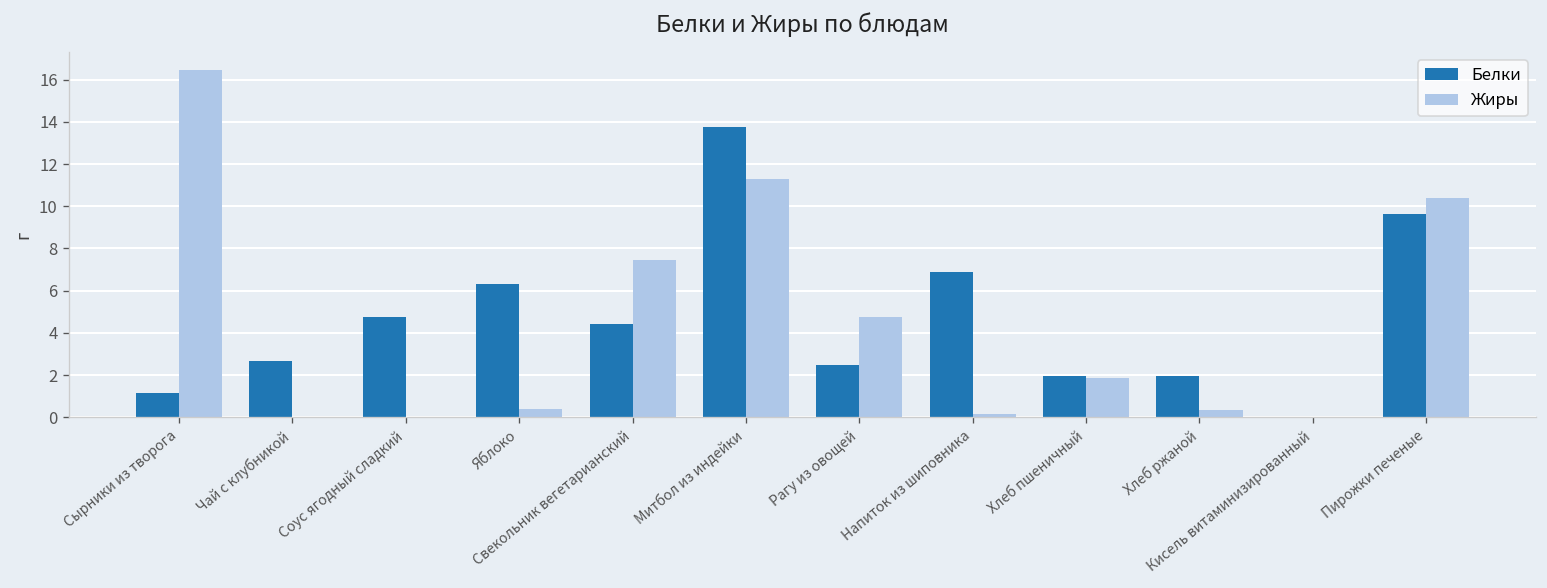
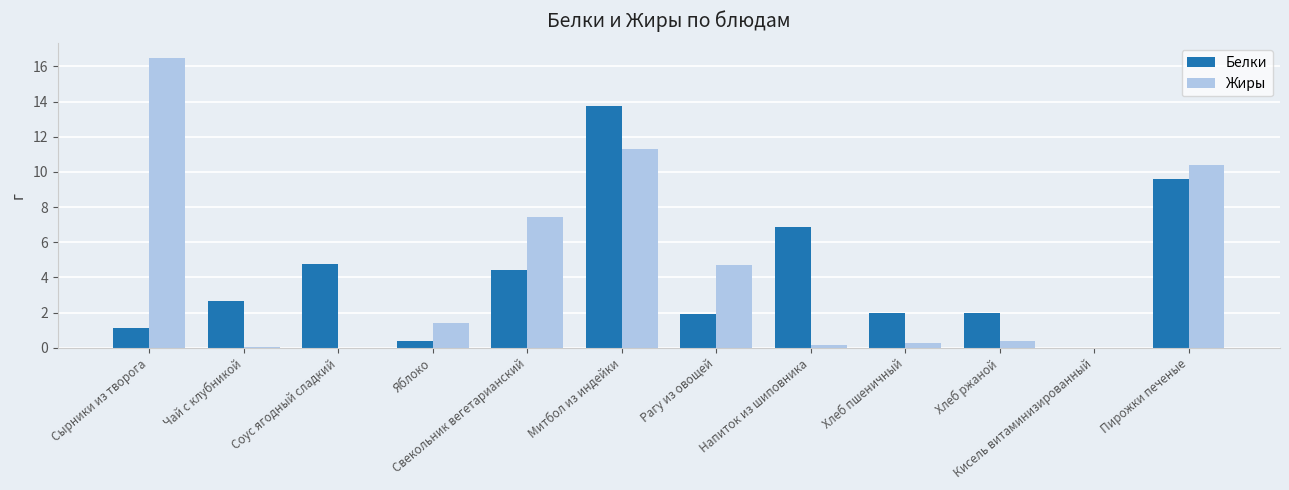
  {
    "Белки": {
      "Сырники из творога": 1.1,
      "Чай с клубникой": 2.7,
      "Соус ягодный сладкий": 4.8,
-     "Яблоко": 6.3,
+     "Яблоко": 0.4,
      "Свекольник вегетарианский": 4.4,
      "Митбол из индейки": 13.7,
-     "Рагу из овощей": 2.5,
+     "Рагу из овощей": 1.9,
      "Напиток из шиповника": 6.9,
      "Хлеб пшеничный": 2.0,
      "Хлеб ржаной": 2.0,
      "Кисель витаминизированный": 0.0,
      "Пирожки печеные": 9.6
    },
    "Жиры": {
      "Сырники из творога": 16.5,
      "Соус ягодный сладкий": 0.0,
-     "Яблоко": 0.4,
+     "Яблоко": 1.4,
      "Свекольник вегетарианский": 7.5,
      "Митбол из индейки": 11.3,
      "Рагу из овощей": 4.7,
-     "Хлеб пшеничный": 1.9,
+     "Хлеб пшеничный": 0.3,
      "Хлеб ржаной": 0.4,
      "Кисель витаминизированный": 0.0,
      "Пирожки печеные": 10.4
    }
  }
